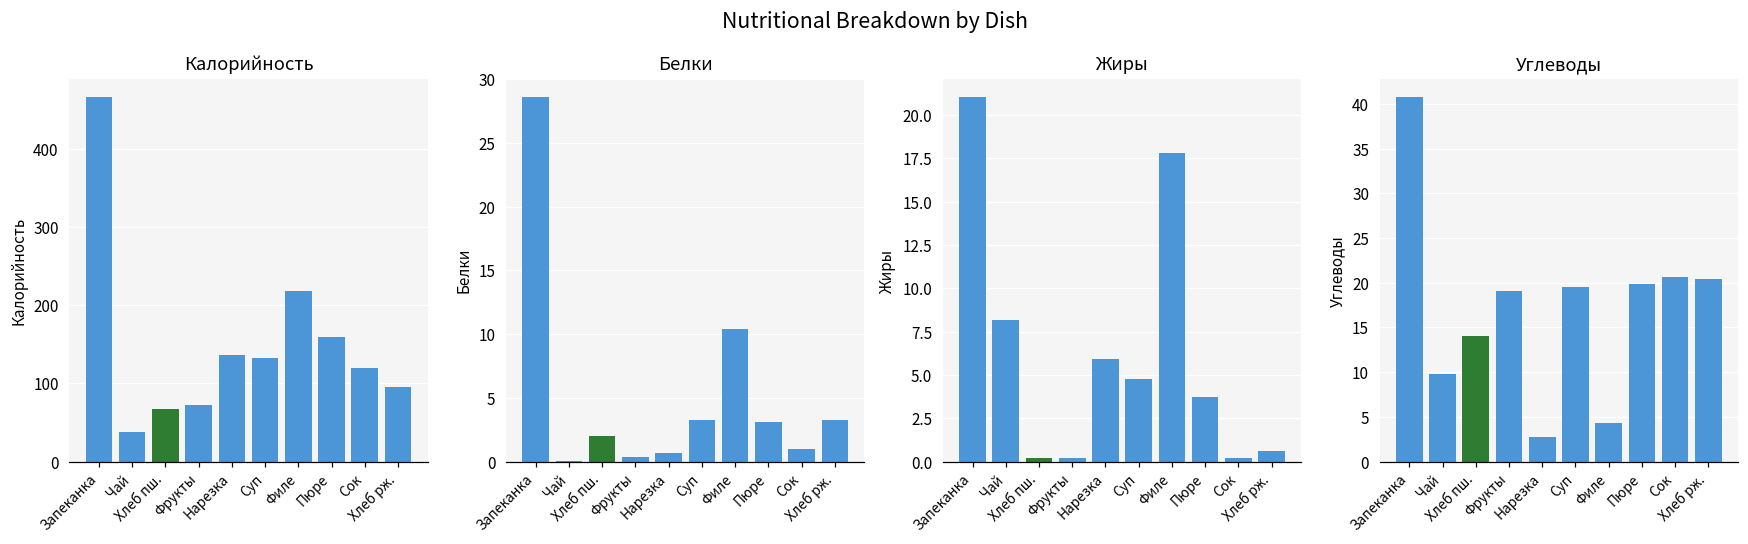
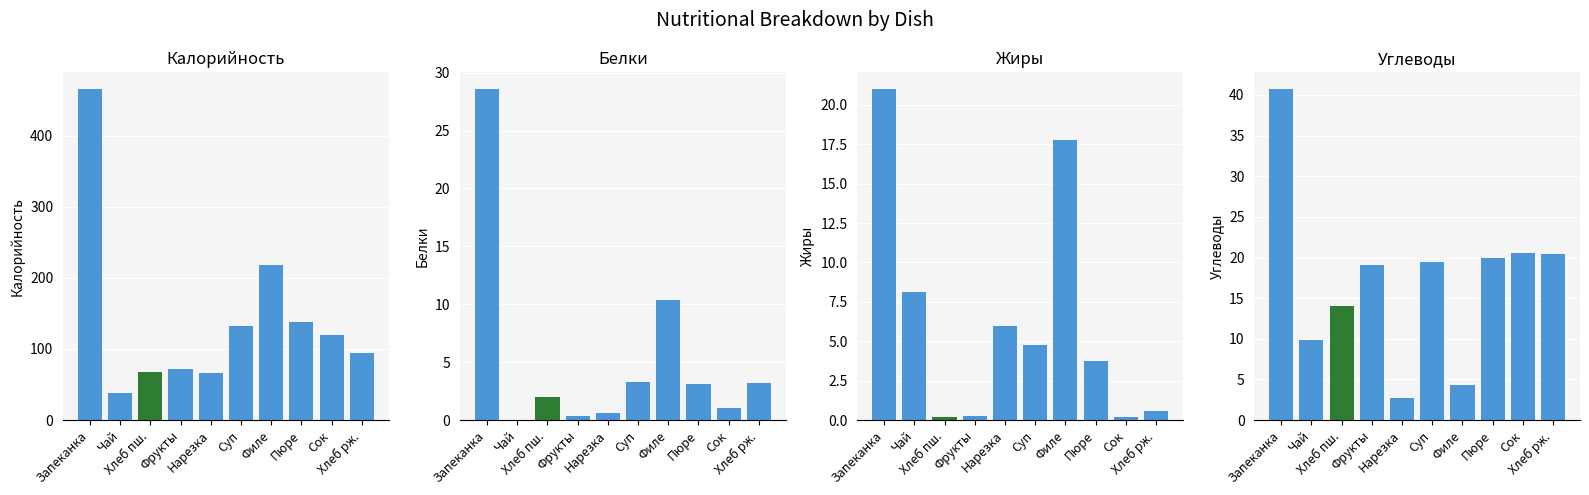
  {
    "Калорийность": {
      "Запеканка": 470,
      "Чай": 40,
      "Хлеб пш.": 70,
      "Фрукты": 70,
-     "Нарезка": 140,
+     "Нарезка": 70,
      "Суп": 130,
      "Филе": 220,
-     "Пюре": 160,
+     "Пюре": 140,
      "Сок": 120,
      "Хлеб рж.": 90
    },
    "Белки": {
      "Запеканка": 28.6,
      "Хлеб пш.": 2.0,
      "Фрукты": 0.4,
      "Нарезка": 0.7,
      "Суп": 3.3,
      "Филе": 10.4,
      "Пюре": 3.1,
      "Сок": 1.0,
      "Хлеб рж.": 3.2
    },
    "Жиры": {
      "Запеканка": 21.0,
      "Чай": 8.1,
      "Хлеб пш.": 0.2,
      "Фрукты": 0.2,
      "Нарезка": 5.9,
      "Суп": 4.8,
      "Филе": 17.8,
      "Пюре": 3.7,
      "Сок": 0.2,
      "Хлеб рж.": 0.6
    },
    "Углеводы": {
      "Запеканка": 41,
      "Чай": 10,
      "Хлеб пш.": 14,
      "Фрукты": 19,
      "Нарезка": 3,
      "Суп": 19,
      "Филе": 4,
      "Пюре": 20,
      "Сок": 21,
      "Хлеб рж.": 20
    }
  }
